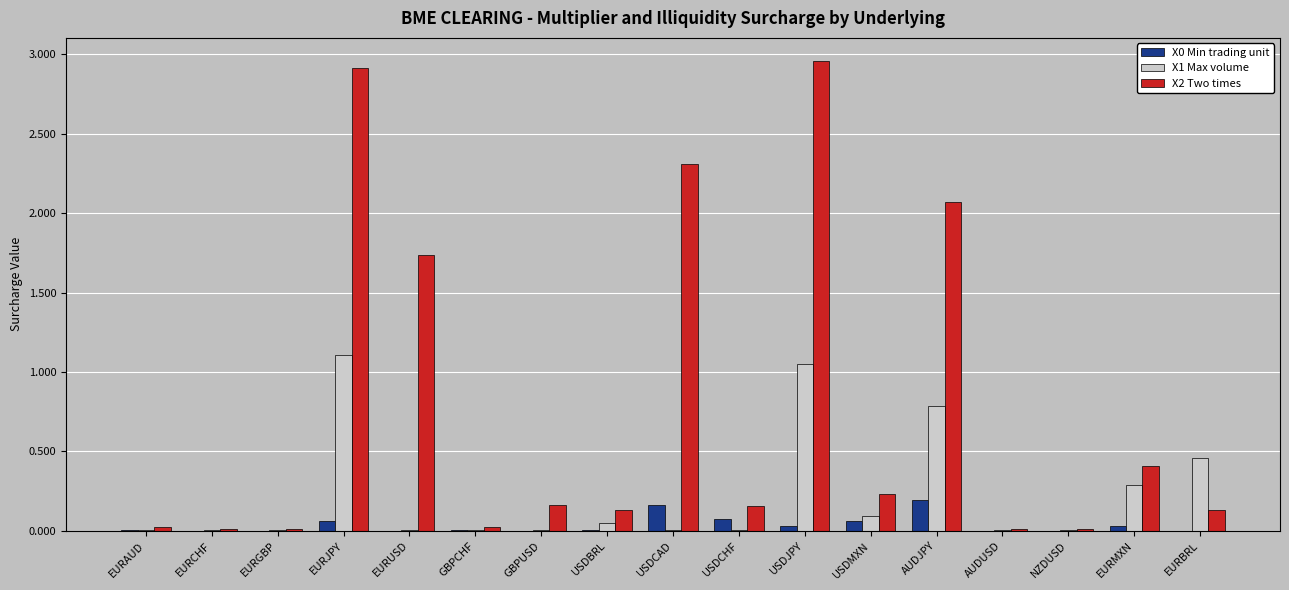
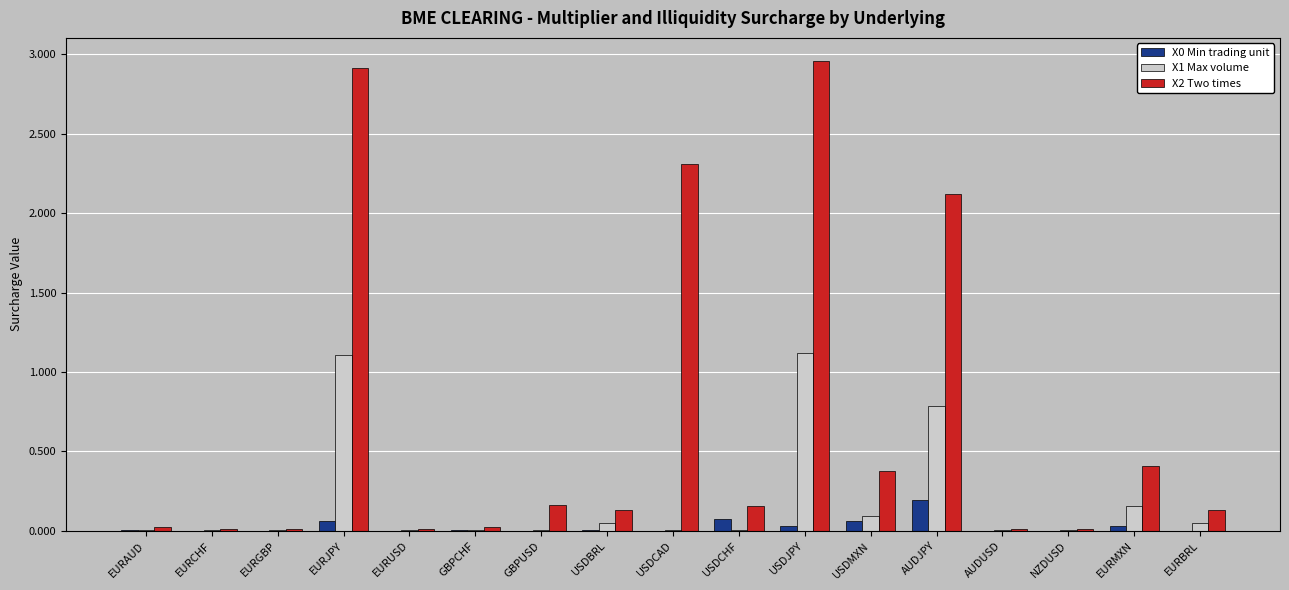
  {
    "X0 Min trading unit": {
      "EURJPY": 0.06,
-     "USDCAD": 0.16,
+     "USDCAD": 0.00,
      "USDCHF": 0.07,
      "USDJPY": 0.03,
      "USDMXN": 0.06,
      "AUDJPY": 0.19,
      "EURMXN": 0.03
    },
    "X1 Max volume": {
      "EURJPY": 1.11,
      "USDBRL": 0.05,
-     "USDJPY": 1.05,
+     "USDJPY": 1.12,
      "USDMXN": 0.09,
      "AUDJPY": 0.78,
-     "EURMXN": 0.29,
-     "EURBRL": 0.46
+     "EURMXN": 0.15,
+     "EURBRL": 0.05
    },
    "X2 Two times": {
      "EURAUD": 0.02,
      "EURJPY": 2.92,
-     "EURUSD": 1.74,
+     "EURUSD": 0.01,
      "GBPCHF": 0.02,
      "GBPUSD": 0.16,
      "USDBRL": 0.13,
      "USDCAD": 2.31,
      "USDCHF": 0.16,
      "USDJPY": 2.96,
-     "USDMXN": 0.23,
-     "AUDJPY": 2.07,
+     "USDMXN": 0.38,
+     "AUDJPY": 2.12,
      "EURMXN": 0.41,
      "EURBRL": 0.13
    }
  }
